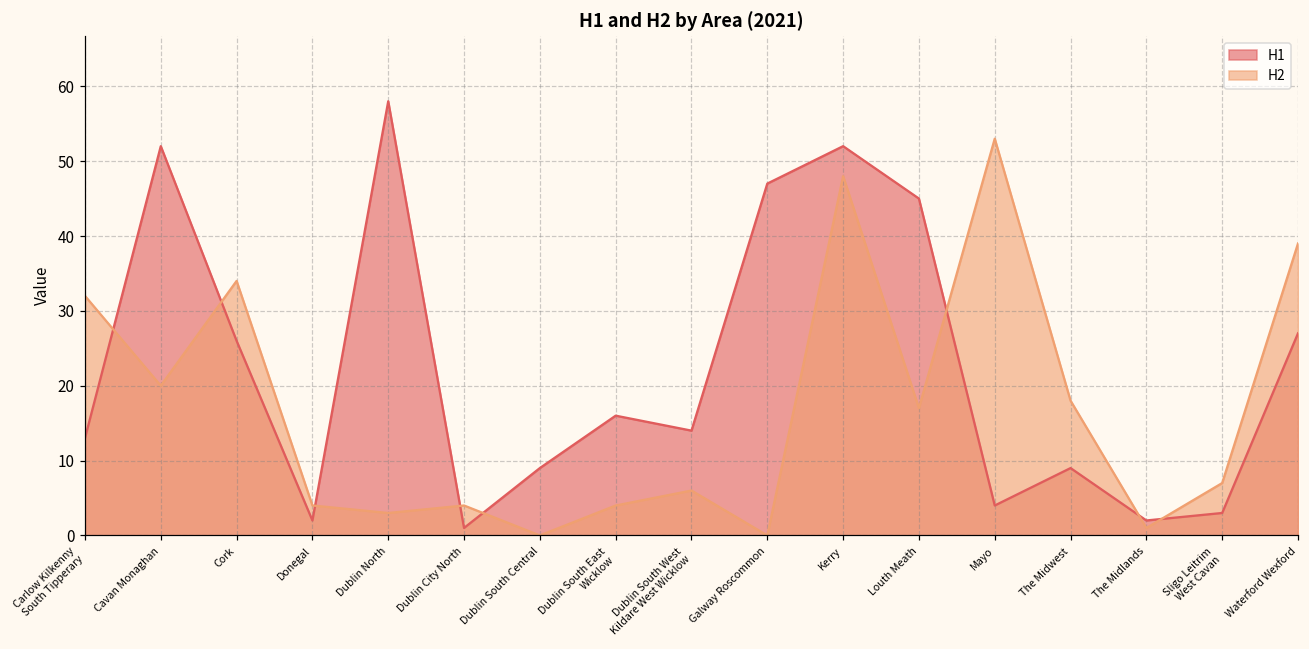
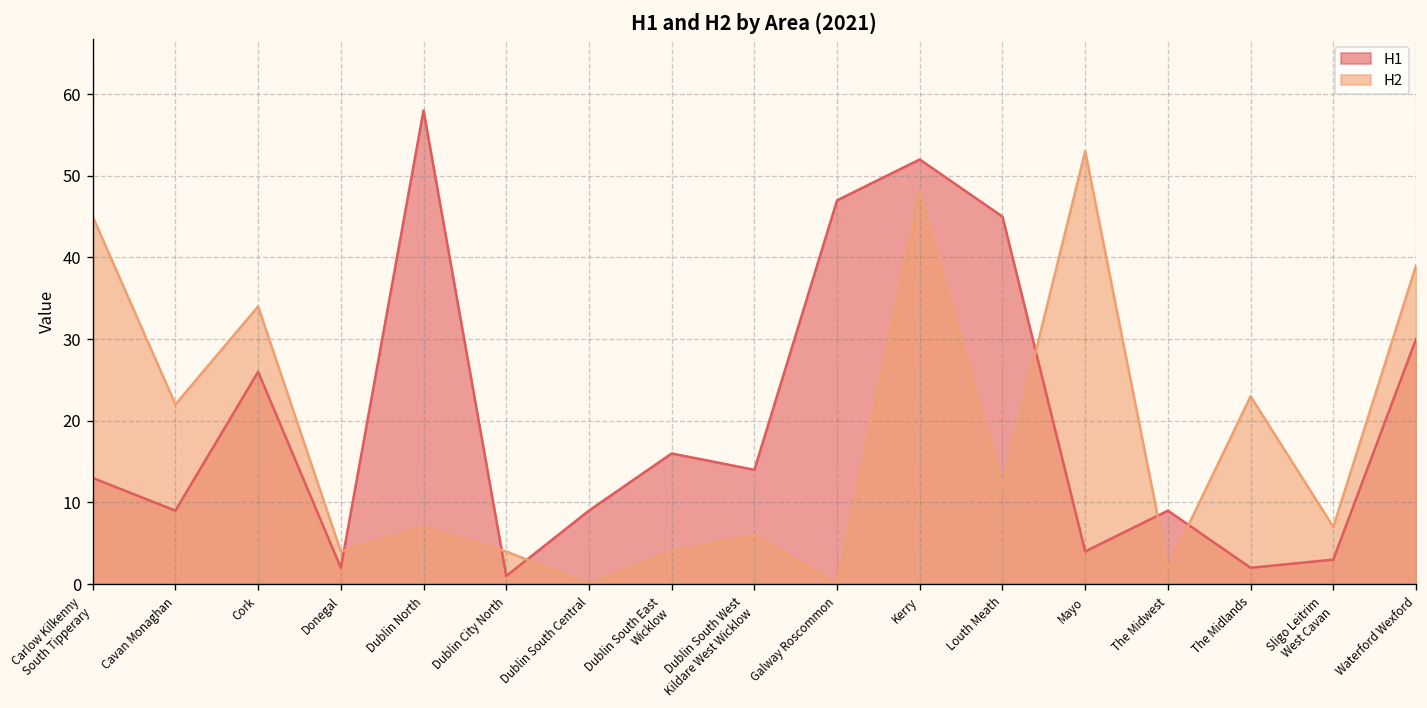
  {
    "H1": {
      "Carlow Kilkenny South Tipperary": 13,
-     "Cavan Monaghan": 52,
+     "Cavan Monaghan": 9,
      "Cork": 26,
      "Donegal": 2,
      "Dublin North": 58,
      "Dublin City North": 1,
      "Dublin South Central": 9,
      "Dublin South East Wicklow": 16,
      "Dublin South West Kildare West Wicklow": 14,
      "Galway Roscommon": 47,
      "Kerry": 52,
      "Louth Meath": 45,
      "Mayo": 4,
      "The Midwest": 9,
      "The Midlands": 2,
      "Sligo Leitrim West Cavan": 3,
-     "Waterford Wexford": 27
+     "Waterford Wexford": 30
    },
    "H2": {
-     "Carlow Kilkenny South Tipperary": 32,
-     "Cavan Monaghan": 20,
+     "Carlow Kilkenny South Tipperary": 45,
+     "Cavan Monaghan": 22,
      "Cork": 34,
      "Donegal": 4,
-     "Dublin North": 3,
+     "Dublin North": 7,
      "Dublin City North": 4,
      "Dublin South Central": 0,
      "Dublin South East Wicklow": 4,
      "Dublin South West Kildare West Wicklow": 6,
      "Galway Roscommon": 0,
      "Kerry": 48,
-     "Louth Meath": 17,
+     "Louth Meath": 12,
      "Mayo": 53,
-     "The Midwest": 18,
-     "The Midlands": 1,
+     "The Midwest": 2,
+     "The Midlands": 23,
      "Sligo Leitrim West Cavan": 7,
      "Waterford Wexford": 39
    }
  }
